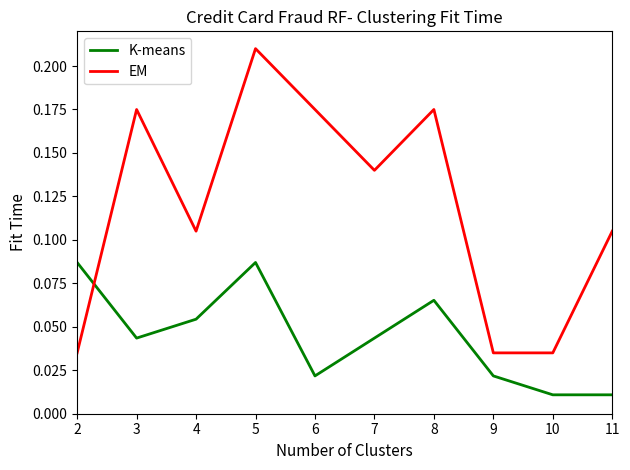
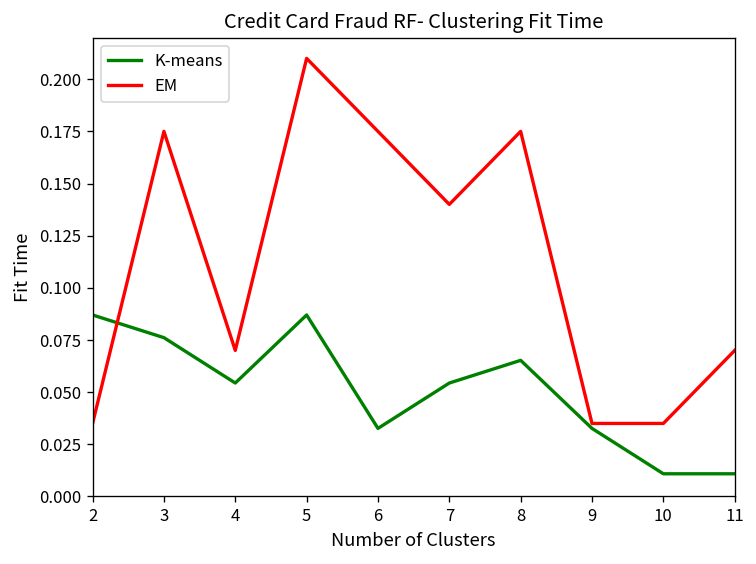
  {
    "K-means": {
      "2": 0.087,
-     "3": 0.044,
+     "3": 0.076,
      "4": 0.054,
      "5": 0.087,
-     "6": 0.022,
-     "7": 0.044,
+     "6": 0.033,
+     "7": 0.054,
      "8": 0.065,
-     "9": 0.022,
+     "9": 0.033,
      "10": 0.011,
      "11": 0.011
    },
    "EM": {
      "2": 0.035,
      "3": 0.175,
-     "4": 0.105,
+     "4": 0.070,
      "5": 0.210,
      "6": 0.175,
      "7": 0.140,
      "8": 0.175,
      "9": 0.035,
      "10": 0.035,
-     "11": 0.105
+     "11": 0.070
    }
  }
